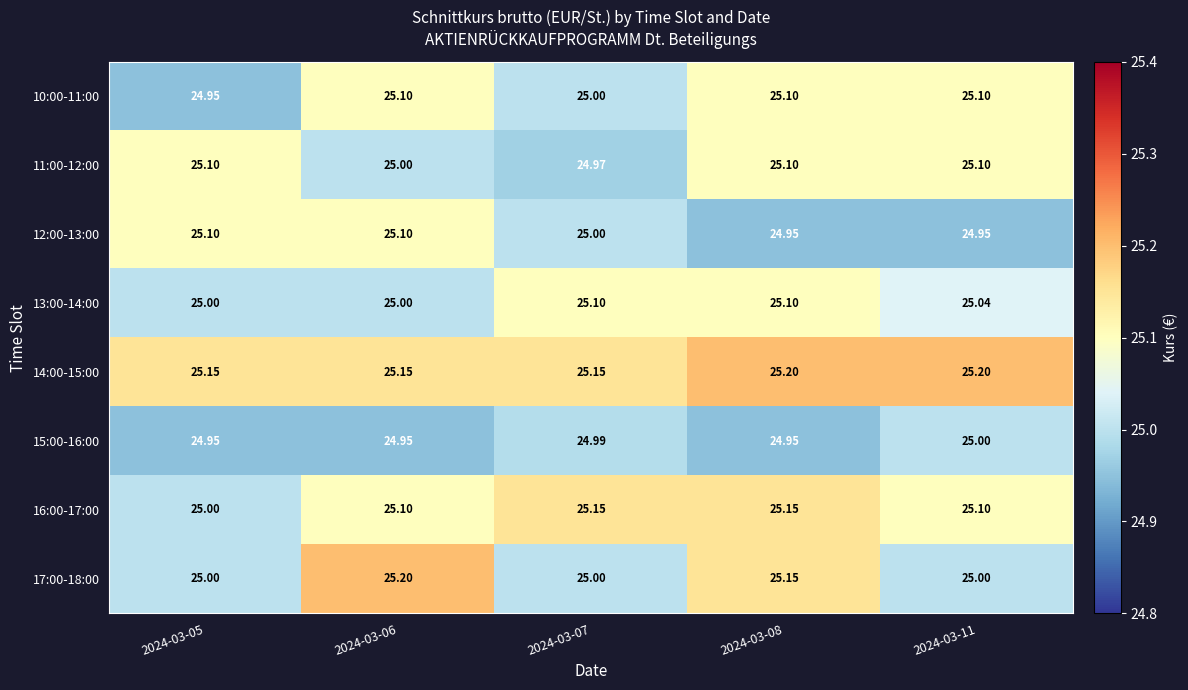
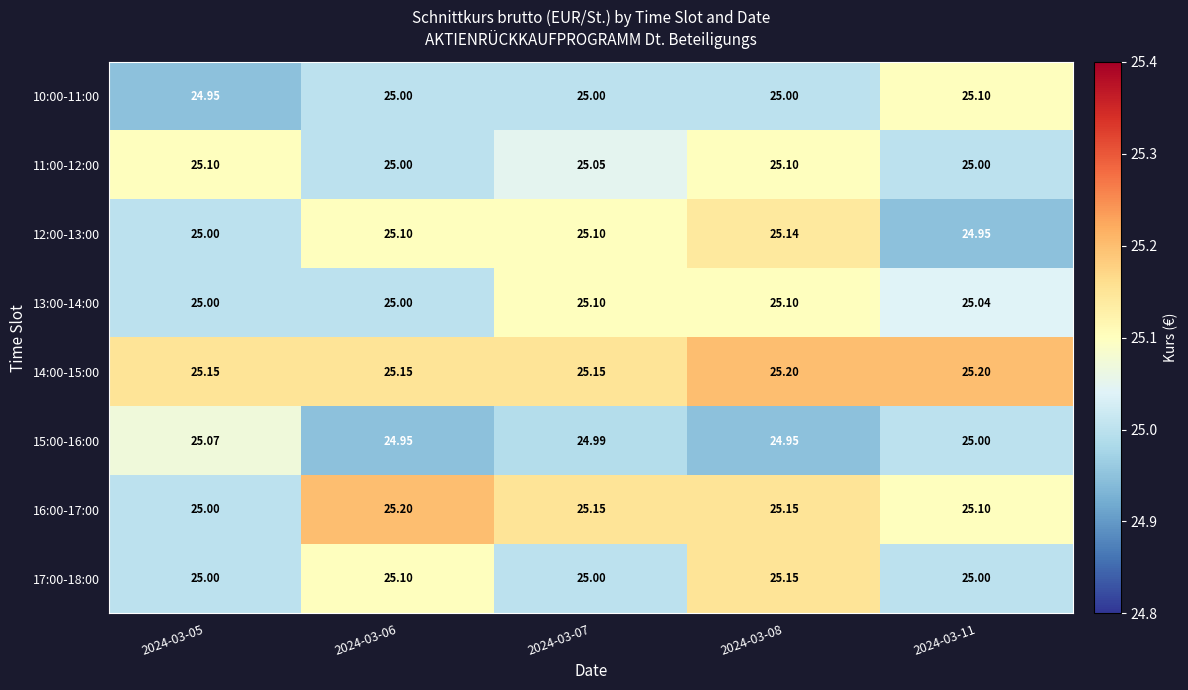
  {
    "10:00-11:00": {
      "2024-03-05": 24.95,
-     "2024-03-06": 25.10,
+     "2024-03-06": 25.00,
      "2024-03-07": 25.00,
-     "2024-03-08": 25.10,
+     "2024-03-08": 25.00,
      "2024-03-11": 25.10
    },
    "11:00-12:00": {
      "2024-03-05": 25.10,
      "2024-03-06": 25.00,
-     "2024-03-07": 24.97,
+     "2024-03-07": 25.05,
      "2024-03-08": 25.10,
-     "2024-03-11": 25.10
+     "2024-03-11": 25.00
    },
    "12:00-13:00": {
-     "2024-03-05": 25.10,
+     "2024-03-05": 25.00,
      "2024-03-06": 25.10,
-     "2024-03-07": 25.00,
-     "2024-03-08": 24.95,
+     "2024-03-07": 25.10,
+     "2024-03-08": 25.14,
      "2024-03-11": 24.95
    },
    "13:00-14:00": {
      "2024-03-05": 25.00,
      "2024-03-06": 25.00,
      "2024-03-07": 25.10,
      "2024-03-08": 25.10,
      "2024-03-11": 25.04
    },
    "14:00-15:00": {
      "2024-03-05": 25.15,
      "2024-03-06": 25.15,
      "2024-03-07": 25.15,
      "2024-03-08": 25.20,
      "2024-03-11": 25.20
    },
    "15:00-16:00": {
-     "2024-03-05": 24.95,
+     "2024-03-05": 25.07,
      "2024-03-06": 24.95,
      "2024-03-07": 24.99,
      "2024-03-08": 24.95,
      "2024-03-11": 25.00
    },
    "16:00-17:00": {
      "2024-03-05": 25.00,
-     "2024-03-06": 25.10,
+     "2024-03-06": 25.20,
      "2024-03-07": 25.15,
      "2024-03-08": 25.15,
      "2024-03-11": 25.10
    },
    "17:00-18:00": {
      "2024-03-05": 25.00,
-     "2024-03-06": 25.20,
+     "2024-03-06": 25.10,
      "2024-03-07": 25.00,
      "2024-03-08": 25.15,
      "2024-03-11": 25.00
    }
  }
